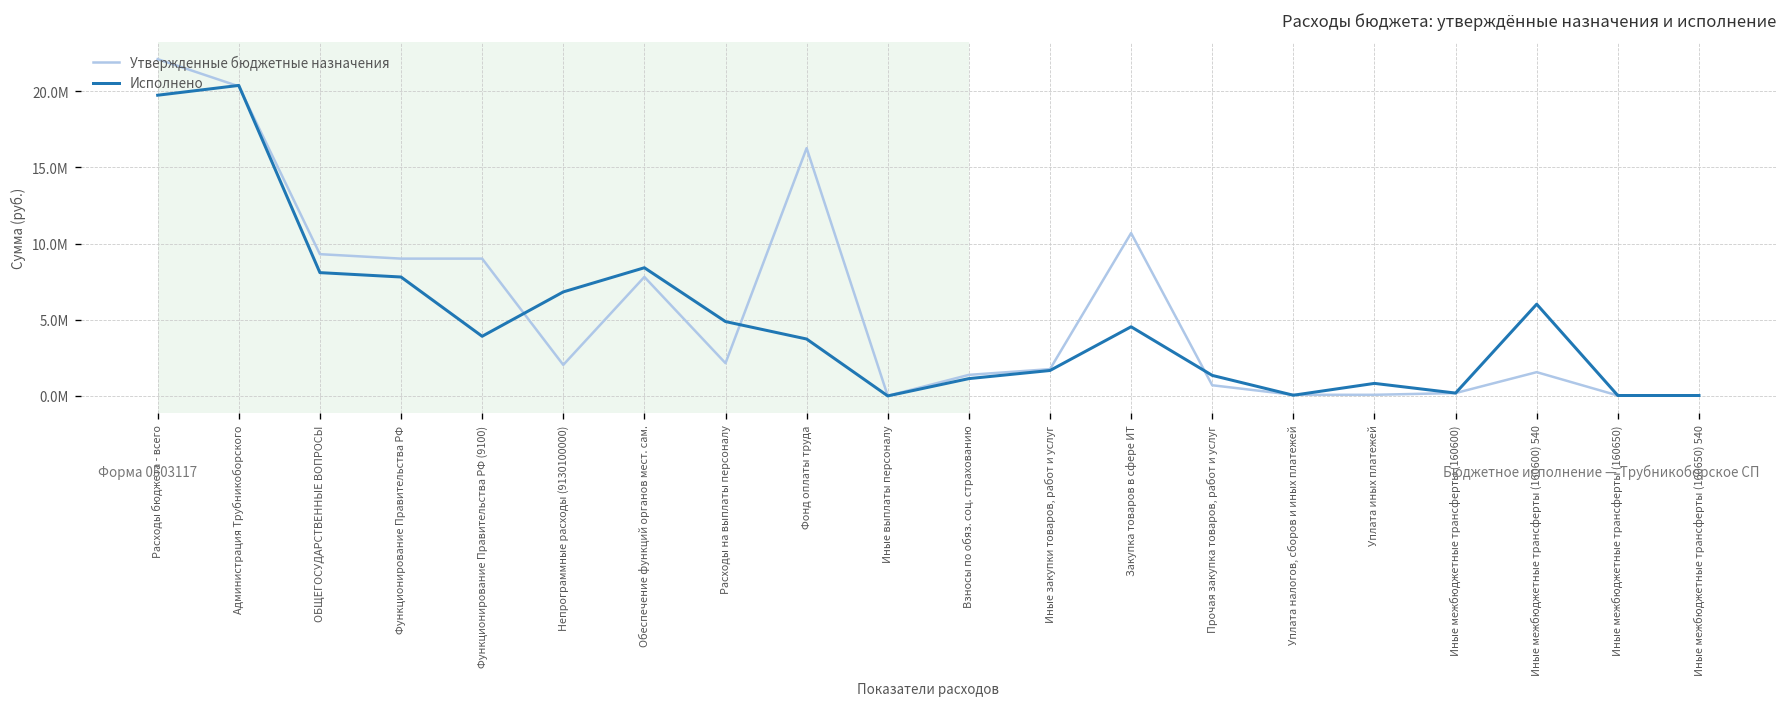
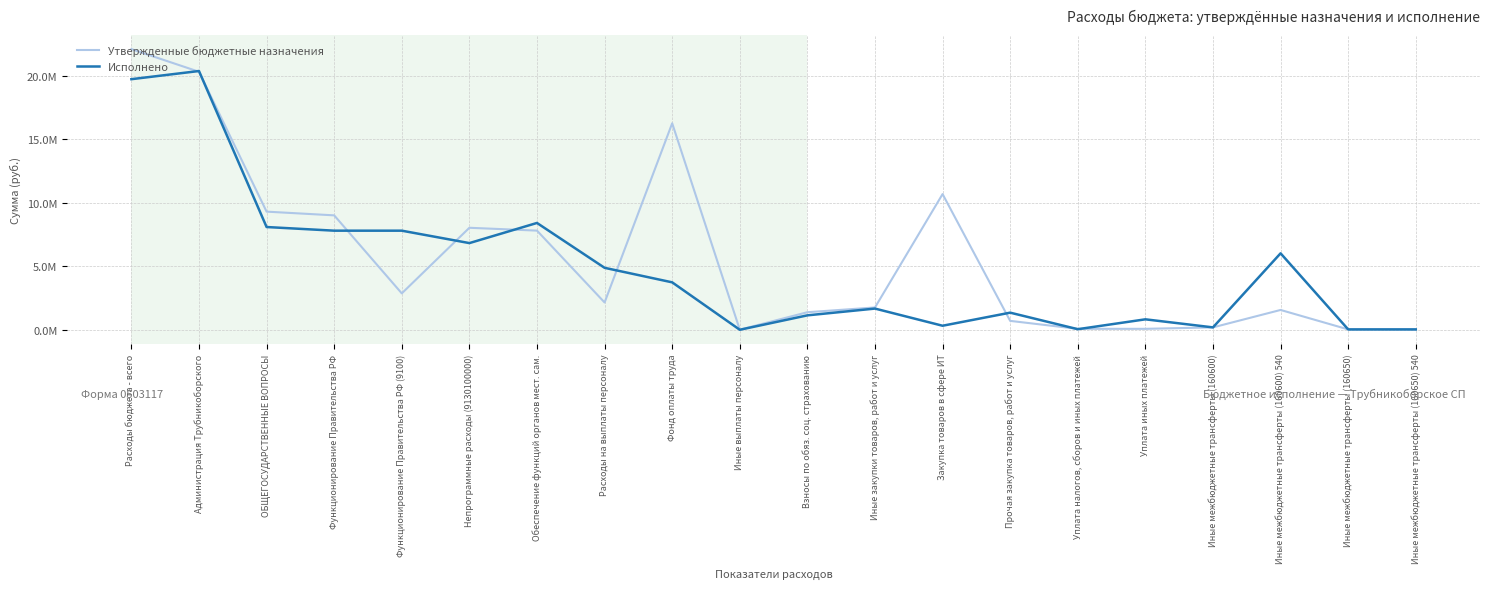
  {
    "Утвержденные бюджетные назначения": {
      "Расходы бюджета - всего": 22100000,
      "ОБЩЕГОСУДАРСТВЕННЫЕ ВОПРОСЫ": 9300000,
      "Функционирование Правительства РФ": 9000000,
-     "Функционирование Правительства РФ (9100)": 9000000,
-     "Непрограммные расходы (9130100000)": 2000000,
+     "Функционирование Правительства РФ (9100)": 2900000,
+     "Непрограммные расходы (9130100000)": 8000000,
      "Обеспечение функций органов мест. сам.": 7800000,
      "Расходы на выплаты персоналу": 2200000,
      "Фонд оплаты труда": 16300000,
      "Взносы по обяз. соц. страхованию": 1400000,
      "Закупка товаров в сфере ИТ": 10700000,
      "Прочая закупка товаров, работ и услуг": 700000,
      "Уплата иных платежей": 100000,
      "Иные межбюджетные трансферты (160600) 540": 1600000
    },
    "Исполнено": {
      "Расходы бюджета - всего": 19700000,
      "ОБЩЕГОСУДАРСТВЕННЫЕ ВОПРОСЫ": 8100000,
      "Функционирование Правительства РФ": 7800000,
-     "Функционирование Правительства РФ (9100)": 3900000,
+     "Функционирование Правительства РФ (9100)": 7800000,
      "Непрограммные расходы (9130100000)": 6800000,
      "Обеспечение функций органов мест. сам.": 8400000,
      "Расходы на выплаты персоналу": 4900000,
      "Фонд оплаты труда": 3700000,
      "Взносы по обяз. соц. страхованию": 1100000,
-     "Закупка товаров в сфере ИТ": 4500000,
+     "Закупка товаров в сфере ИТ": 300000,
      "Прочая закупка товаров, работ и услуг": 1400000,
      "Уплата иных платежей": 800000,
      "Иные межбюджетные трансферты (160600) 540": 6000000
    }
  }
